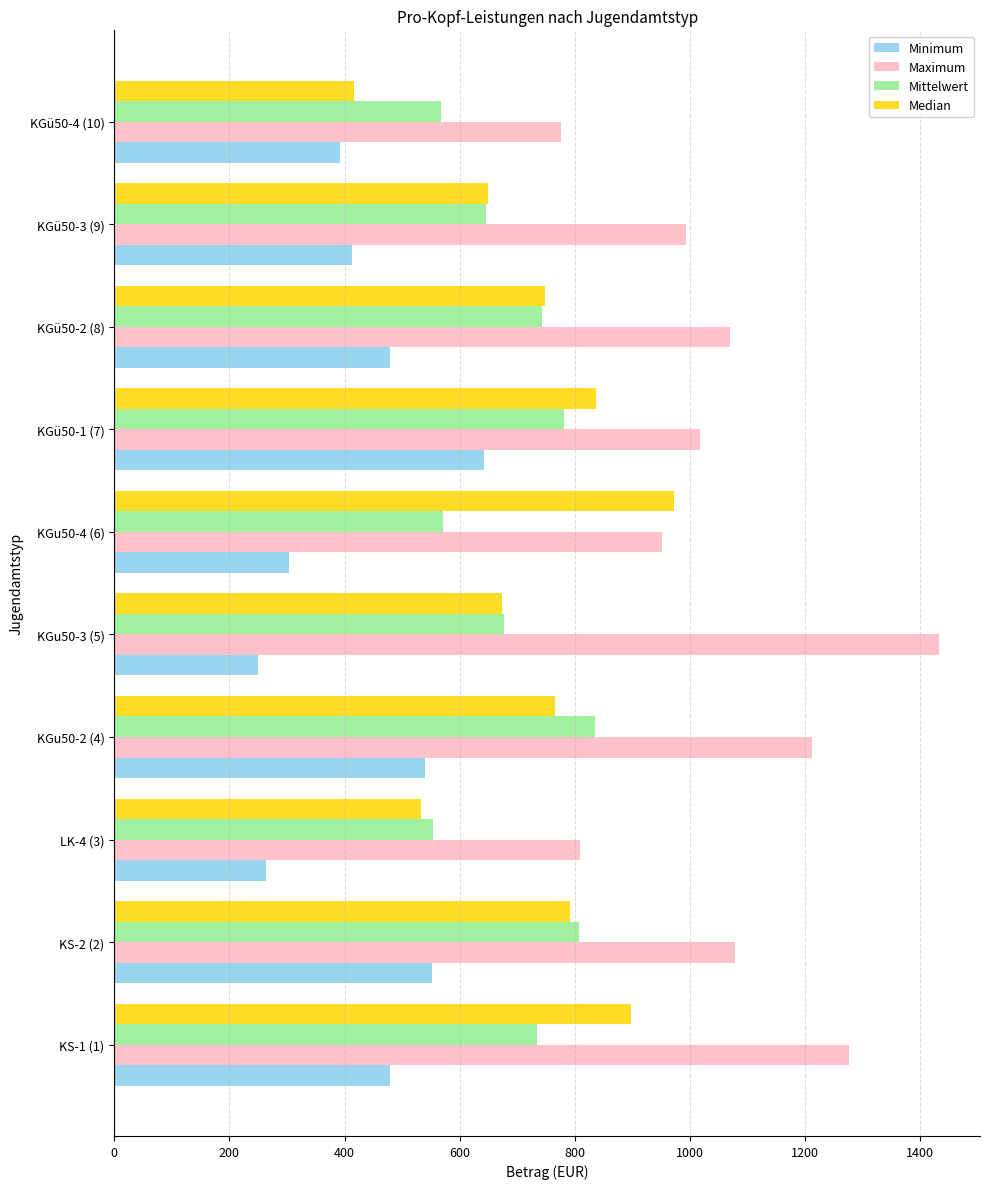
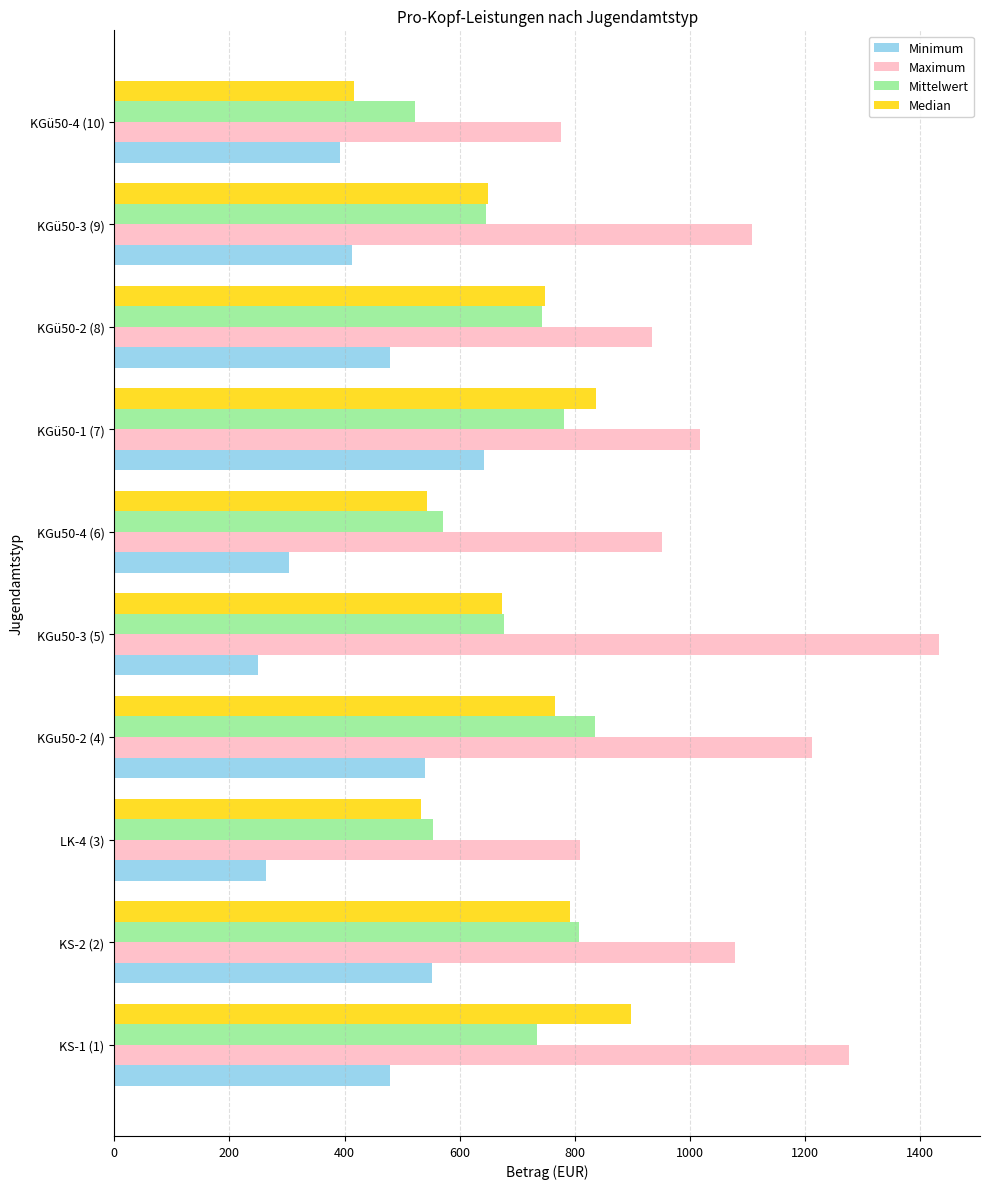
  {
    "Minimum": {
      "KGü50-4 (10)": 390,
      "KGü50-3 (9)": 410,
      "KGü50-2 (8)": 480,
      "KGü50-1 (7)": 640,
      "KGu50-4 (6)": 300,
      "KGu50-3 (5)": 250,
      "KGu50-2 (4)": 540,
      "LK-4 (3)": 260,
      "KS-2 (2)": 550,
      "KS-1 (1)": 480
    },
    "Maximum": {
      "KGü50-4 (10)": 780,
-     "KGü50-3 (9)": 990,
-     "KGü50-2 (8)": 1070,
+     "KGü50-3 (9)": 1110,
+     "KGü50-2 (8)": 930,
      "KGü50-1 (7)": 1020,
      "KGu50-4 (6)": 950,
      "KGu50-3 (5)": 1430,
      "KGu50-2 (4)": 1210,
      "LK-4 (3)": 810,
      "KS-2 (2)": 1080,
      "KS-1 (1)": 1280
    },
    "Mittelwert": {
-     "KGü50-4 (10)": 570,
+     "KGü50-4 (10)": 520,
      "KGü50-3 (9)": 640,
      "KGü50-2 (8)": 740,
      "KGü50-1 (7)": 780,
      "KGu50-4 (6)": 570,
      "KGu50-3 (5)": 680,
      "KGu50-2 (4)": 830,
      "LK-4 (3)": 550,
      "KS-2 (2)": 810,
      "KS-1 (1)": 730
    },
    "Median": {
      "KGü50-4 (10)": 420,
      "KGü50-3 (9)": 650,
      "KGü50-2 (8)": 750,
      "KGü50-1 (7)": 840,
-     "KGu50-4 (6)": 970,
+     "KGu50-4 (6)": 540,
      "KGu50-3 (5)": 670,
      "KGu50-2 (4)": 770,
      "LK-4 (3)": 530,
      "KS-2 (2)": 790,
      "KS-1 (1)": 900
    }
  }
